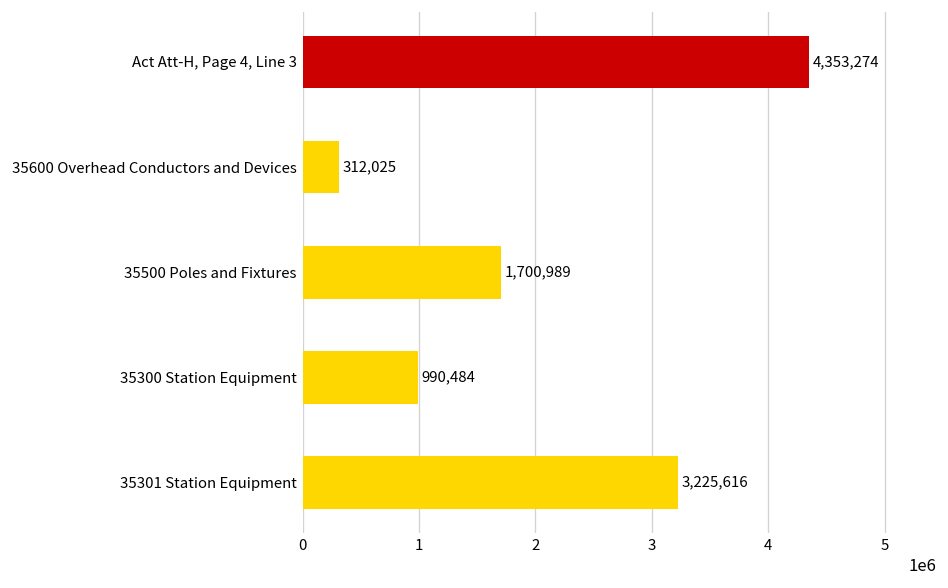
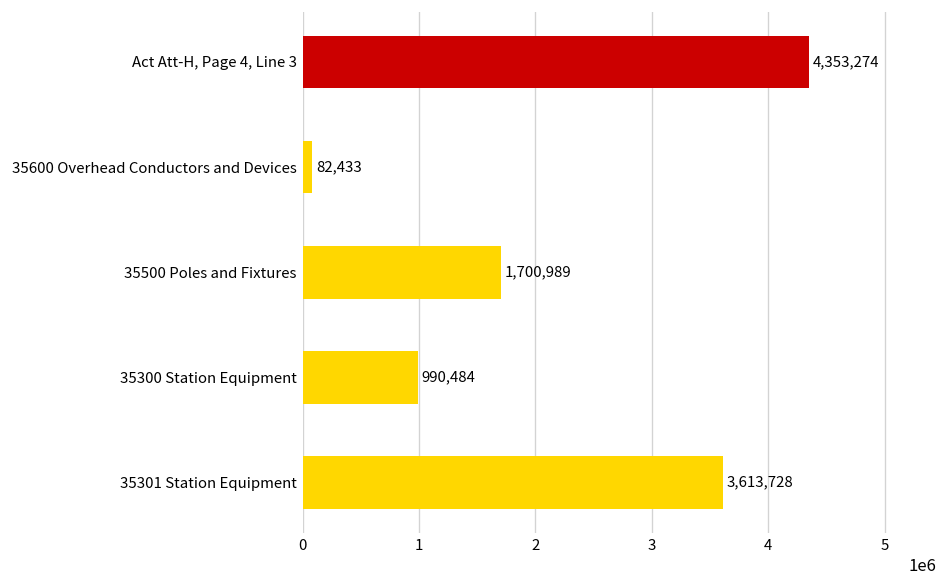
  {
    "Act Att-H, Page 4, Line 3": "4,353,274",
-   "35600 Overhead Conductors and Devices": "312,025",
+   "35600 Overhead Conductors and Devices": "82,433",
    "35500 Poles and Fixtures": "1,700,989",
    "35300 Station Equipment": "990,484",
-   "35301 Station Equipment": "3,225,616"
+   "35301 Station Equipment": "3,613,728"
  }
